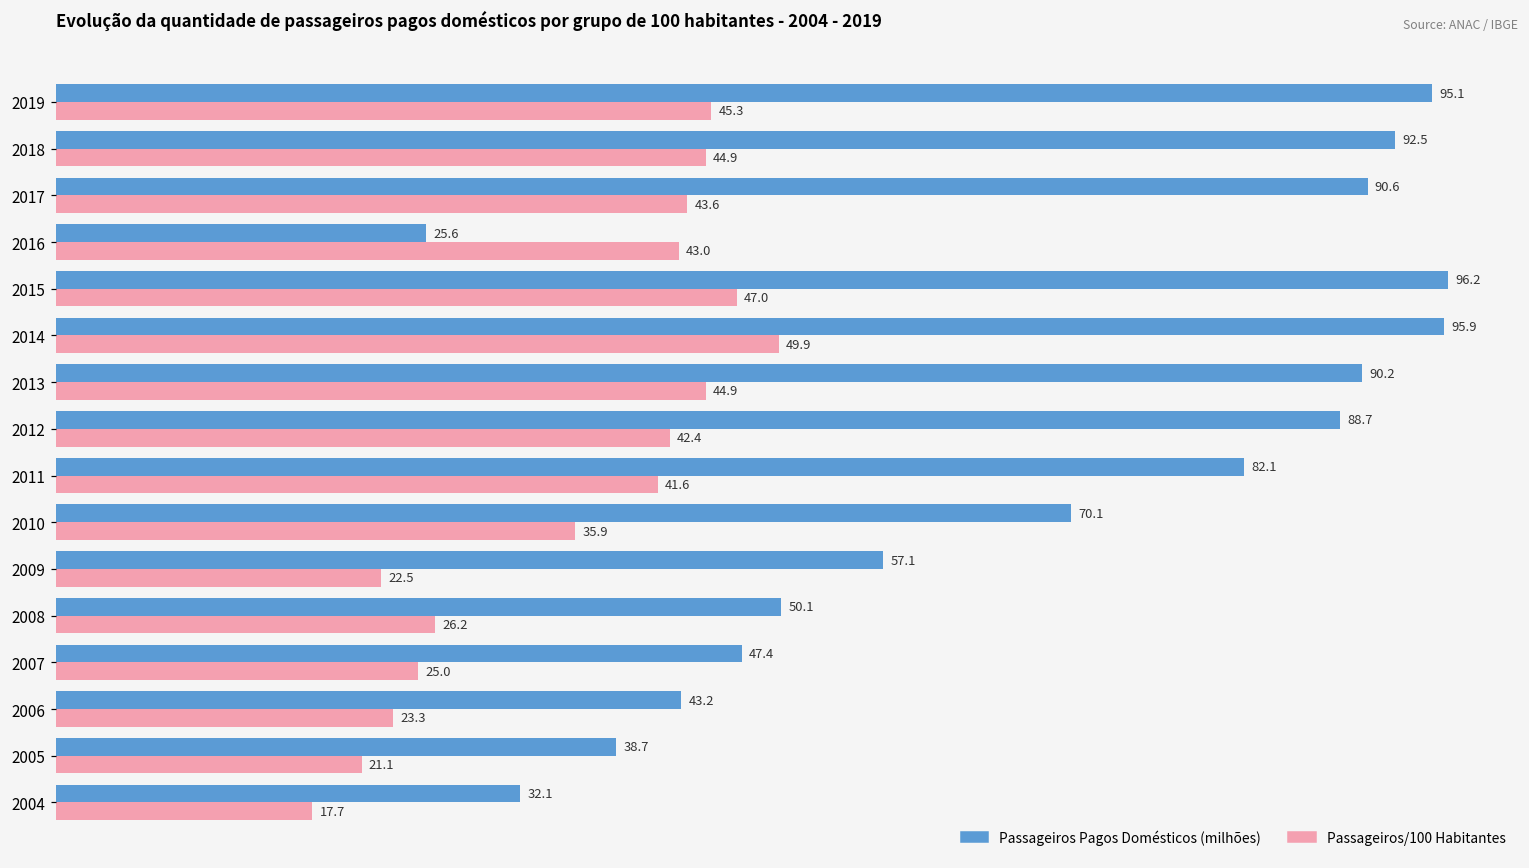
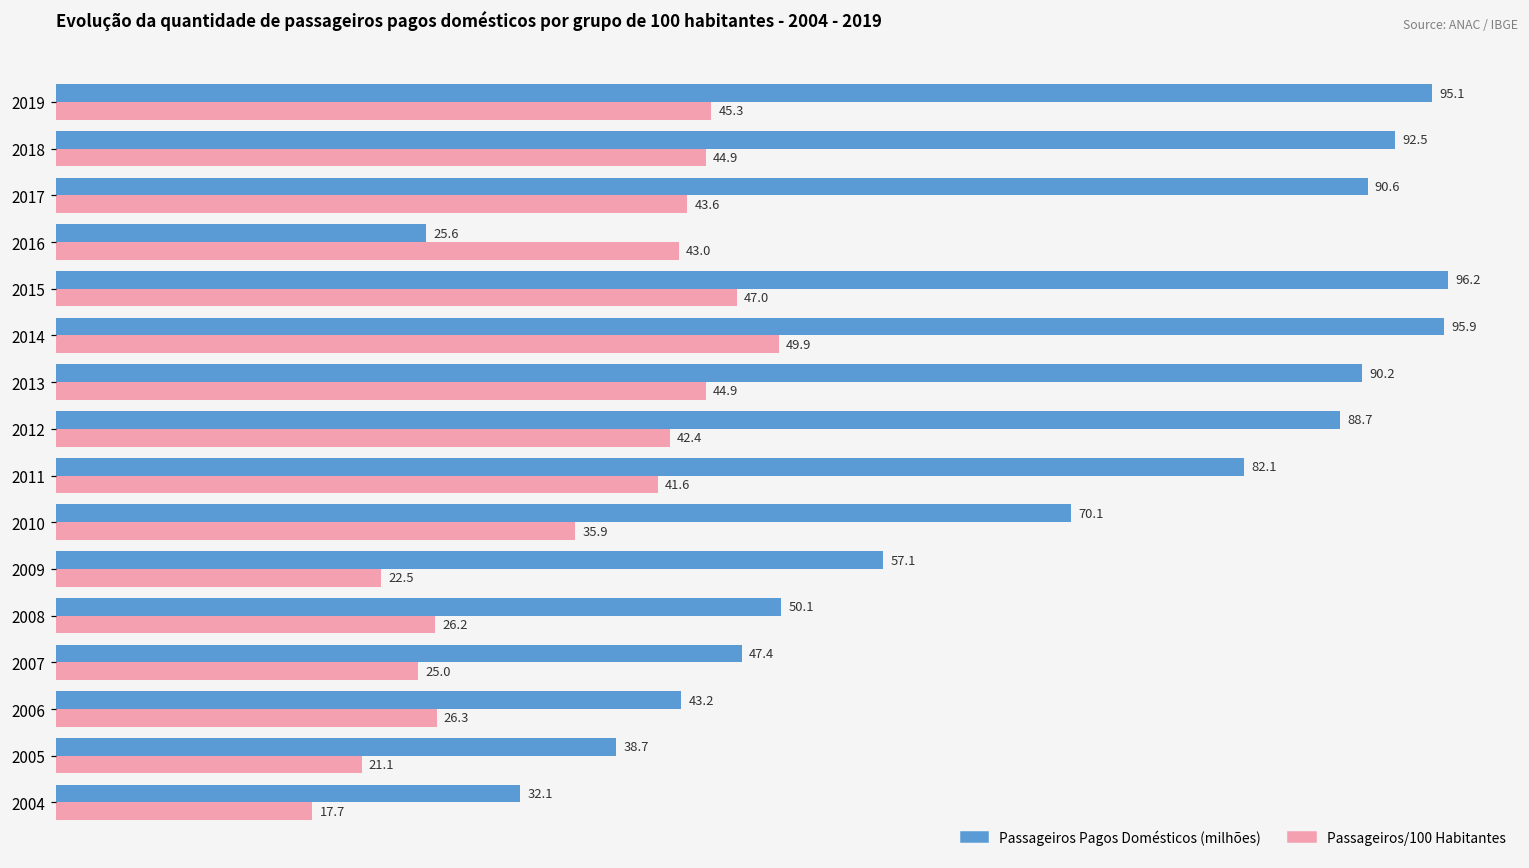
  {
    "Passageiros Pagos Domésticos (milhões)": {
      "2019": 95.1,
      "2018": 92.5,
      "2017": 90.6,
      "2016": 25.6,
      "2015": 96.2,
      "2014": 95.9,
      "2013": 90.2,
      "2012": 88.7,
      "2011": 82.1,
      "2010": 70.1,
      "2009": 57.1,
      "2008": 50.1,
      "2007": 47.4,
      "2006": 43.2,
      "2005": 38.7,
      "2004": 32.1
    },
    "Passageiros/100 Habitantes": {
      "2019": 45.3,
      "2018": 44.9,
      "2017": 43.6,
      "2016": 43.0,
      "2015": 47.0,
      "2014": 49.9,
      "2013": 44.9,
      "2012": 42.4,
      "2011": 41.6,
      "2010": 35.9,
      "2009": 22.5,
      "2008": 26.2,
      "2007": 25.0,
-     "2006": 23.3,
+     "2006": 26.3,
      "2005": 21.1,
      "2004": 17.7
    }
  }
